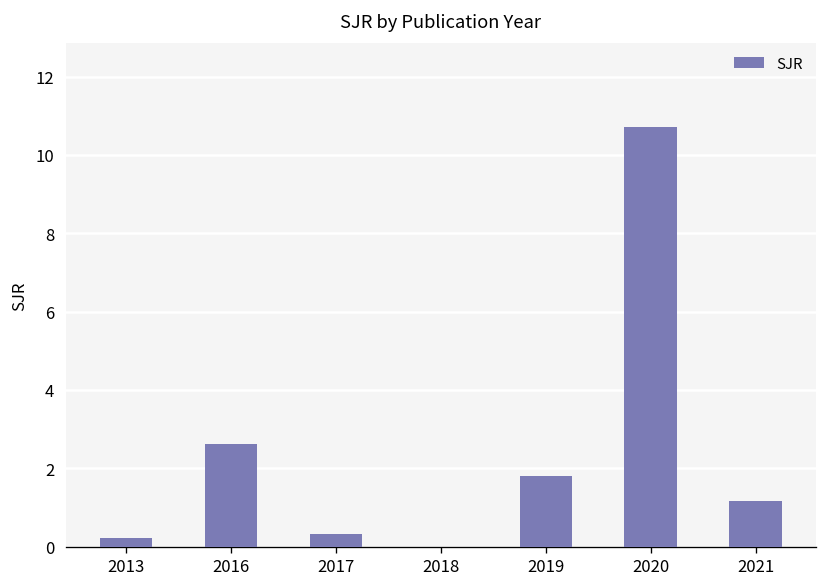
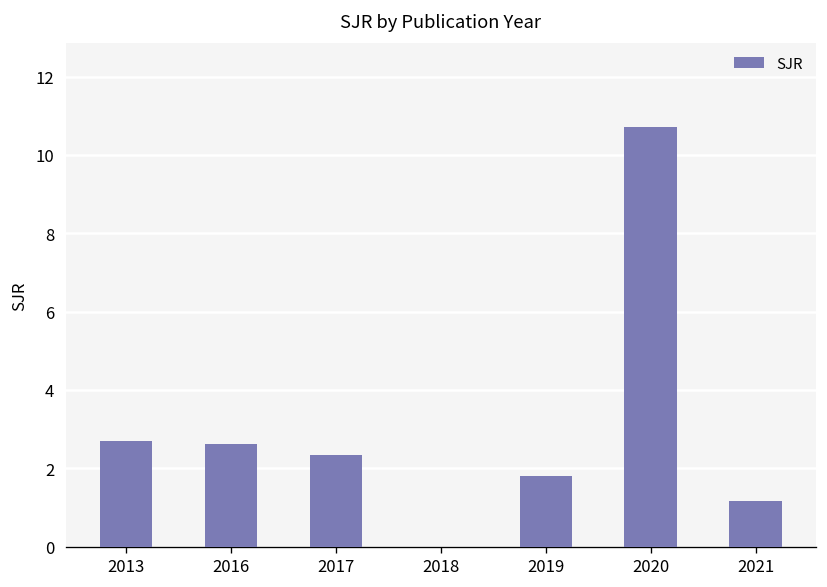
  {
-   "2013": 0.2,
+   "2013": 2.7,
    "2016": 2.6,
-   "2017": 0.3,
+   "2017": 2.3,
    "2018": 0.0,
    "2019": 1.8,
    "2020": 10.7,
    "2021": 1.2
  }
